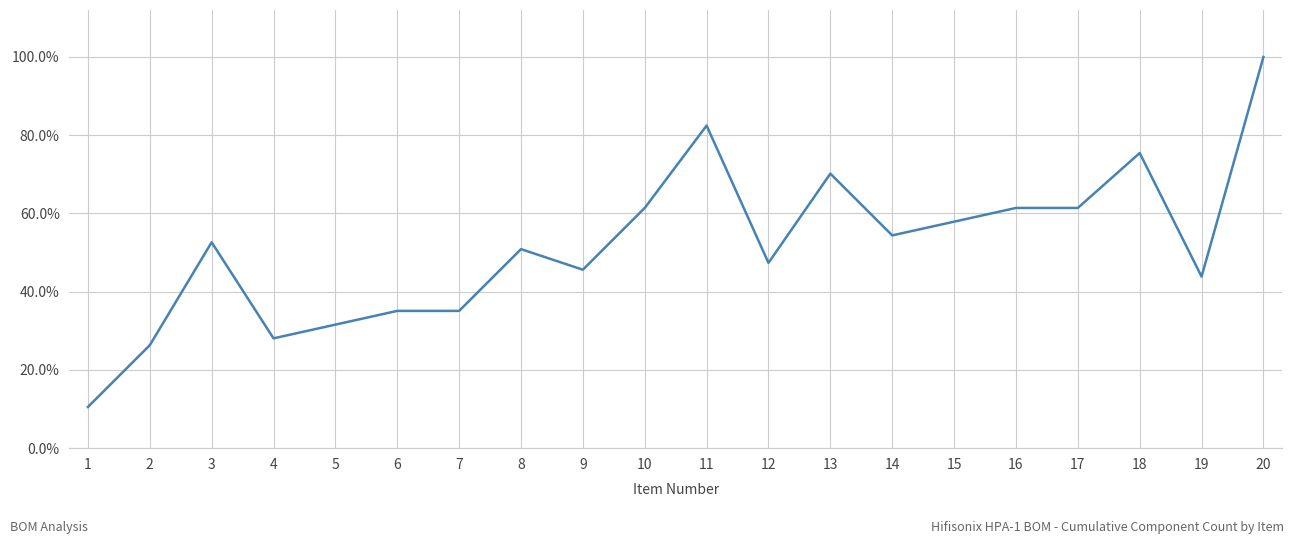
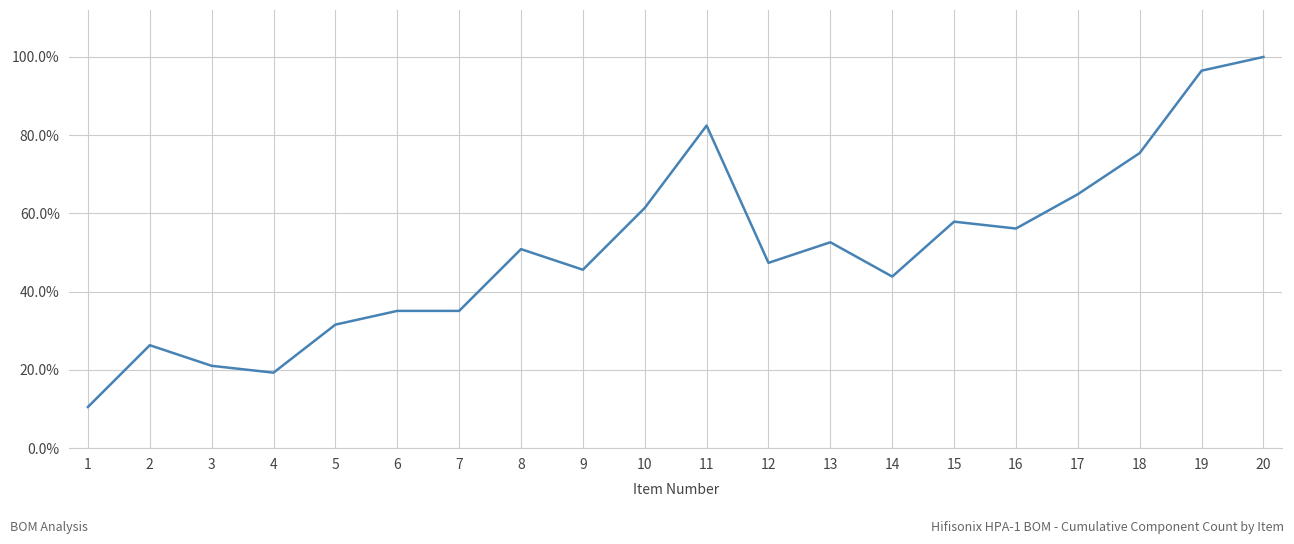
  {
    "1": "11%",
    "2": "26%",
-   "3": "53%",
-   "4": "28%",
+   "3": "21%",
+   "4": "19%",
    "5": "32%",
    "6": "35%",
    "7": "35%",
    "8": "51%",
    "9": "46%",
    "10": "61%",
    "11": "82%",
    "12": "47%",
-   "13": "70%",
-   "14": "54%",
+   "13": "53%",
+   "14": "44%",
    "15": "58%",
-   "16": "61%",
-   "17": "61%",
+   "16": "56%",
+   "17": "65%",
    "18": "75%",
-   "19": "44%",
+   "19": "96%",
    "20": "100%"
  }
